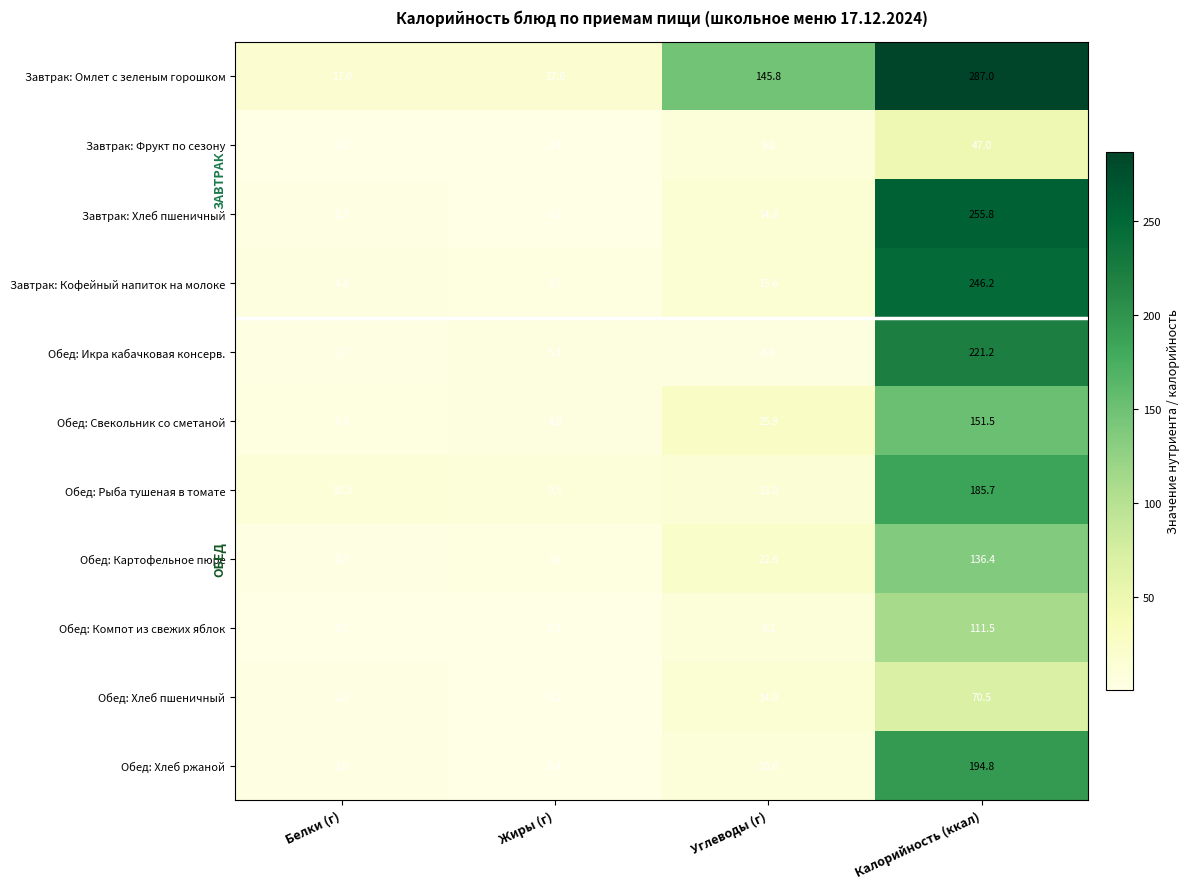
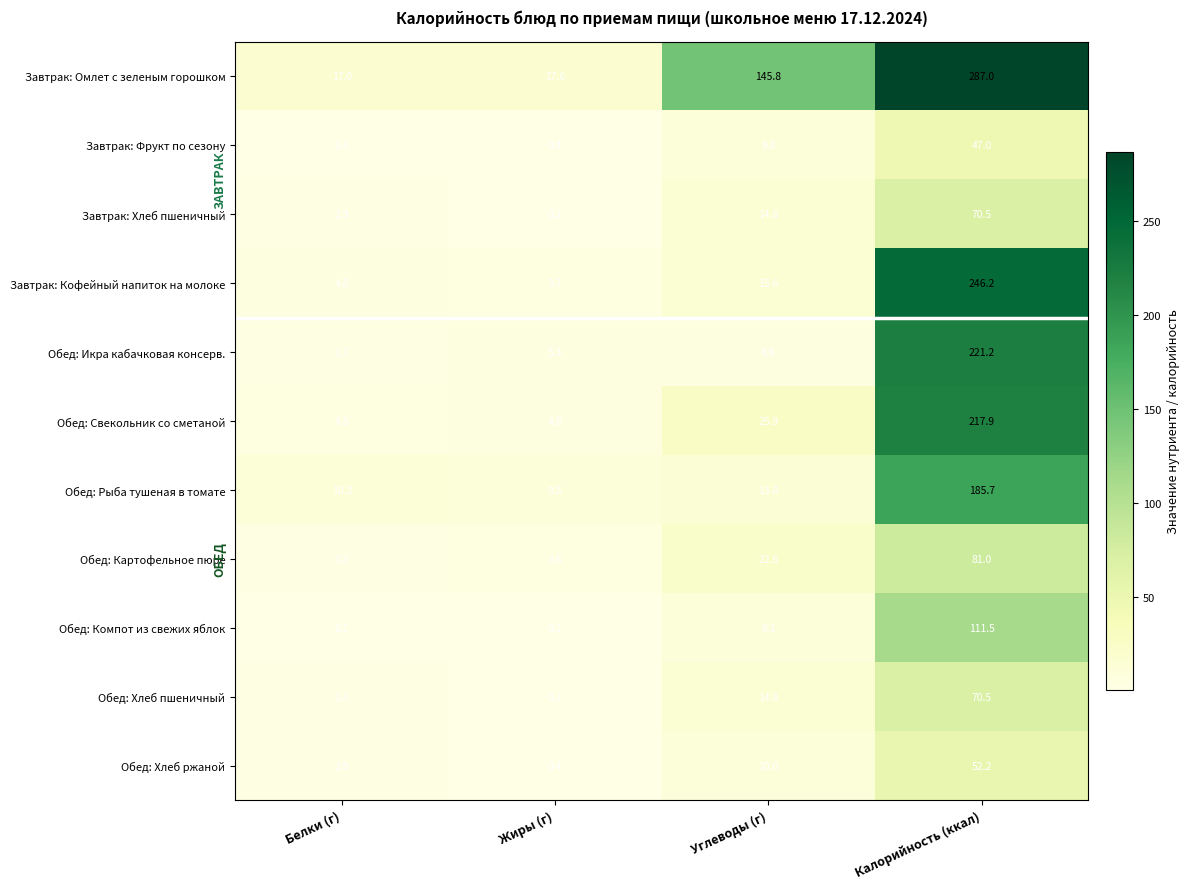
  {
    "Завтрак: Омлет с зеленым горошком": {
      "Углеводы (г)": 145.8,
      "Калорийность (ккал)": 287.0
    },
    "Завтрак: Фрукт по сезону": {
      "Калорийность (ккал)": 47.0
    },
    "Завтрак: Хлеб пшеничный": {
-     "Калорийность (ккал)": 255.8
+     "Калорийность (ккал)": 70.5
    },
    "Завтрак: Кофейный напиток на молоке": {
      "Калорийность (ккал)": 246.2
    },
    "Обед: Икра кабачковая консерв.": {
      "Калорийность (ккал)": 221.2
    },
    "Обед: Свекольник со сметаной": {
      "Углеводы (г)": 25.9,
-     "Калорийность (ккал)": 151.5
+     "Калорийность (ккал)": 217.9
    },
    "Обед: Рыба тушеная в томате": {
      "Калорийность (ккал)": 185.7
    },
    "Обед: Картофельное пюре": {
      "Углеводы (г)": 22.6,
-     "Калорийность (ккал)": 136.4
+     "Калорийность (ккал)": 81.0
    },
    "Обед: Компот из свежих яблок": {
      "Калорийность (ккал)": 111.5
    },
    "Обед: Хлеб пшеничный": {
      "Калорийность (ккал)": 70.5
    },
    "Обед: Хлеб ржаной": {
-     "Калорийность (ккал)": 194.8
+     "Калорийность (ккал)": 52.2
    }
  }
